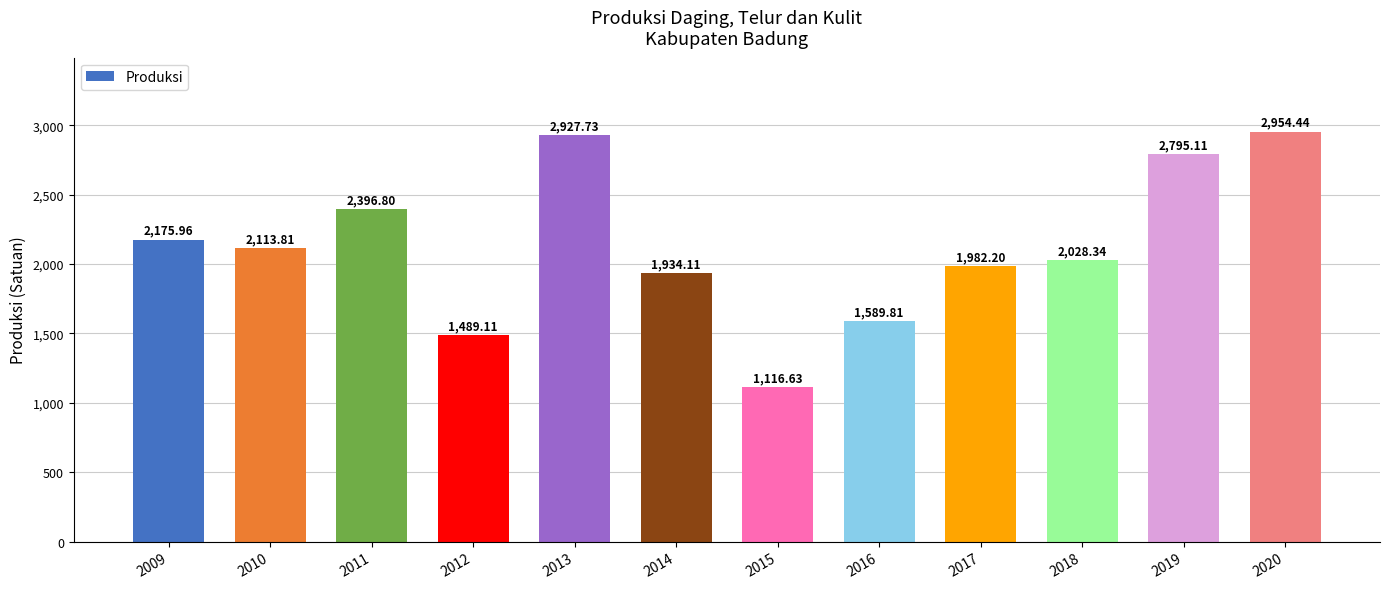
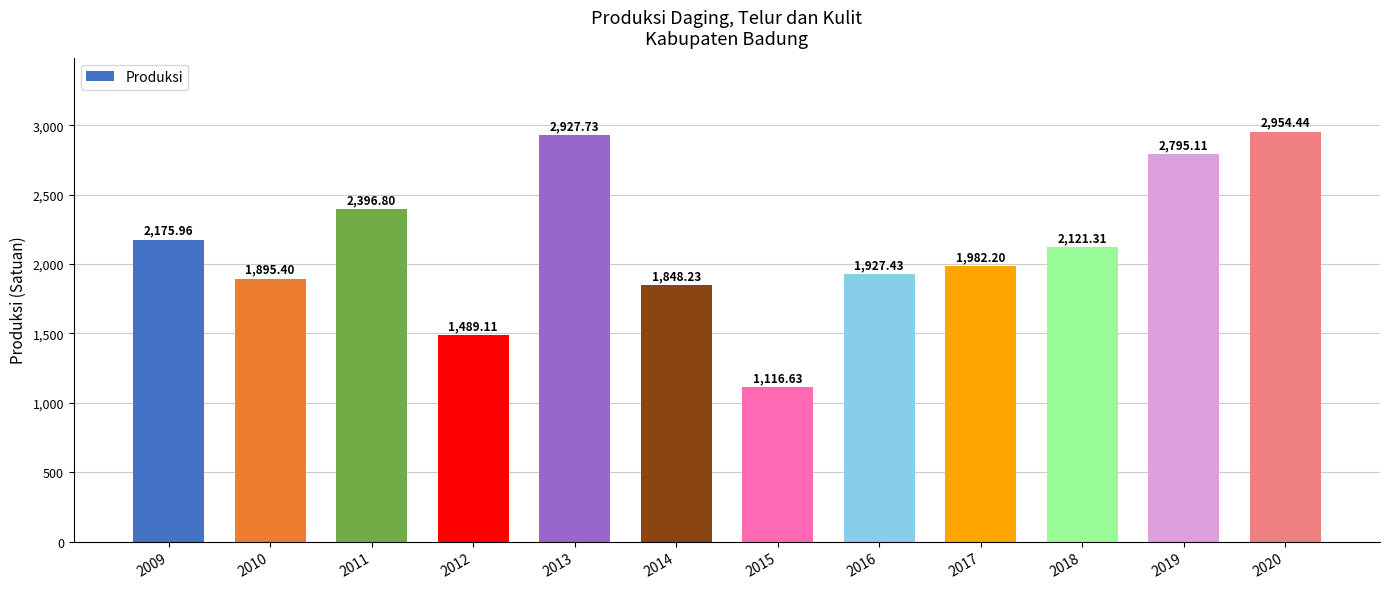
  {
    "2009": "2,175.96",
-   "2010": "2,113.81",
+   "2010": "1,895.40",
    "2011": "2,396.80",
    "2012": "1,489.11",
    "2013": "2,927.73",
-   "2014": "1,934.11",
+   "2014": "1,848.23",
    "2015": "1,116.63",
-   "2016": "1,589.81",
+   "2016": "1,927.43",
    "2017": "1,982.20",
-   "2018": "2,028.34",
+   "2018": "2,121.31",
    "2019": "2,795.11",
    "2020": "2,954.44"
  }
